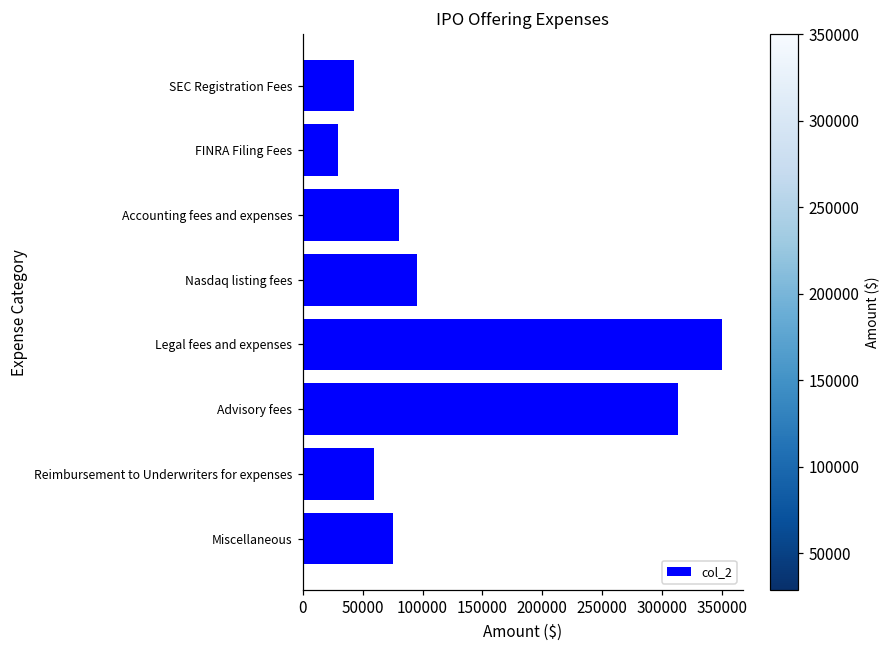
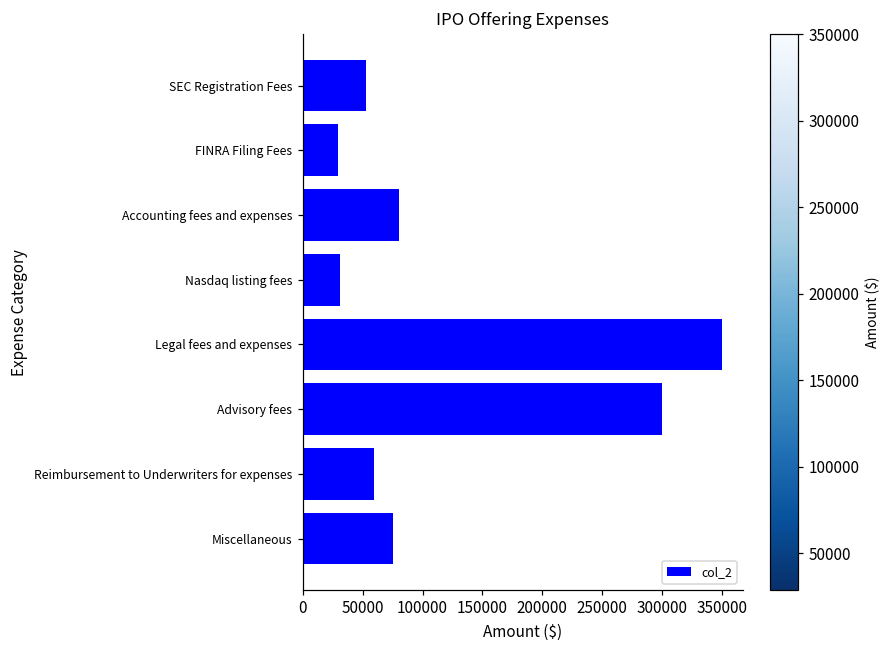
  {
-   "SEC Registration Fees": 42000,
+   "SEC Registration Fees": 52000,
    "FINRA Filing Fees": 29000,
    "Accounting fees and expenses": 80000,
-   "Nasdaq listing fees": 95000,
+   "Nasdaq listing fees": 31000,
    "Legal fees and expenses": 350000,
-   "Advisory fees": 314000,
+   "Advisory fees": 300000,
    "Reimbursement to Underwriters for expenses": 60000,
    "Miscellaneous": 75000
  }
